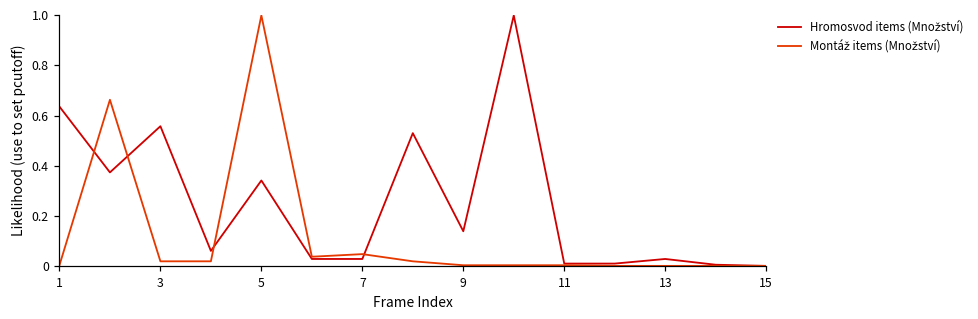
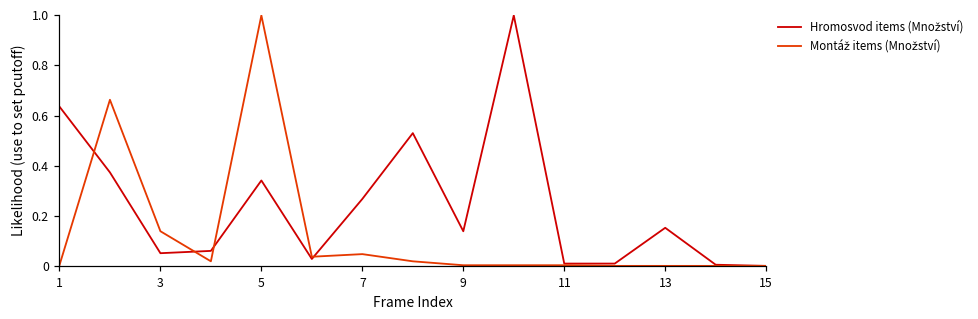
  {
    "Hromosvod items (Množství)": {
      "1": 0.64,
-     "3": 0.56,
+     "3": 0.05,
      "5": 0.34,
-     "7": 0.03,
+     "7": 0.27,
      "9": 0.14,
-     "13": 0.03
+     "13": 0.15
    },
    "Montáž items (Množství)": {
      "1": 0.00,
-     "3": 0.02,
+     "3": 0.14,
      "5": 1.00,
      "7": 0.05,
      "9": 0.00,
      "13": 0.00
    }
  }
